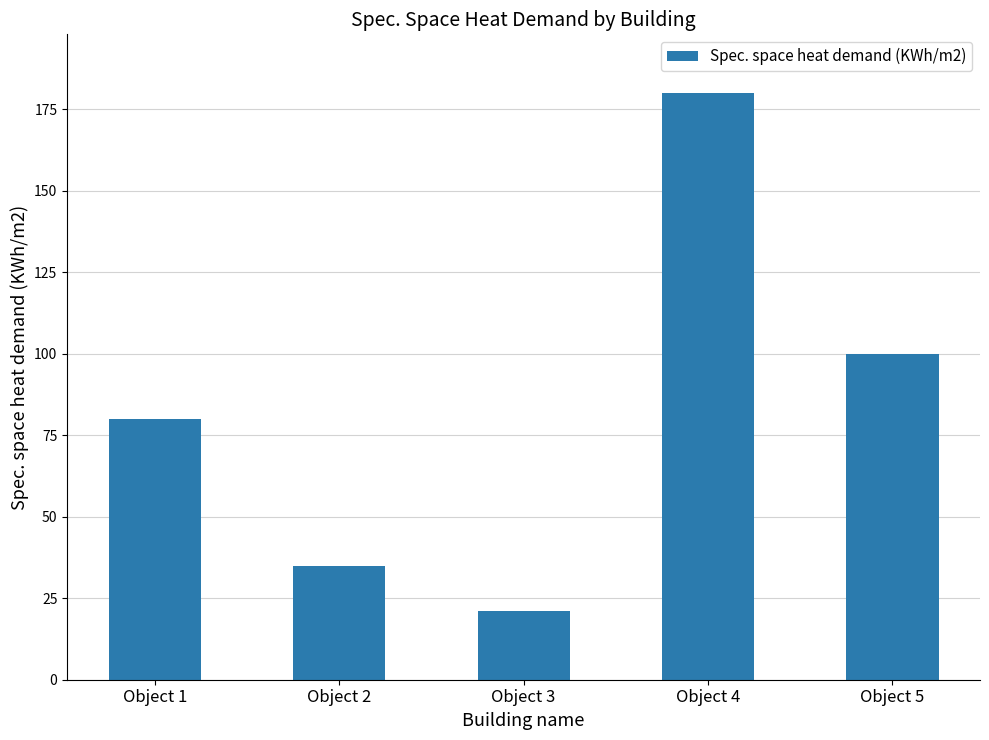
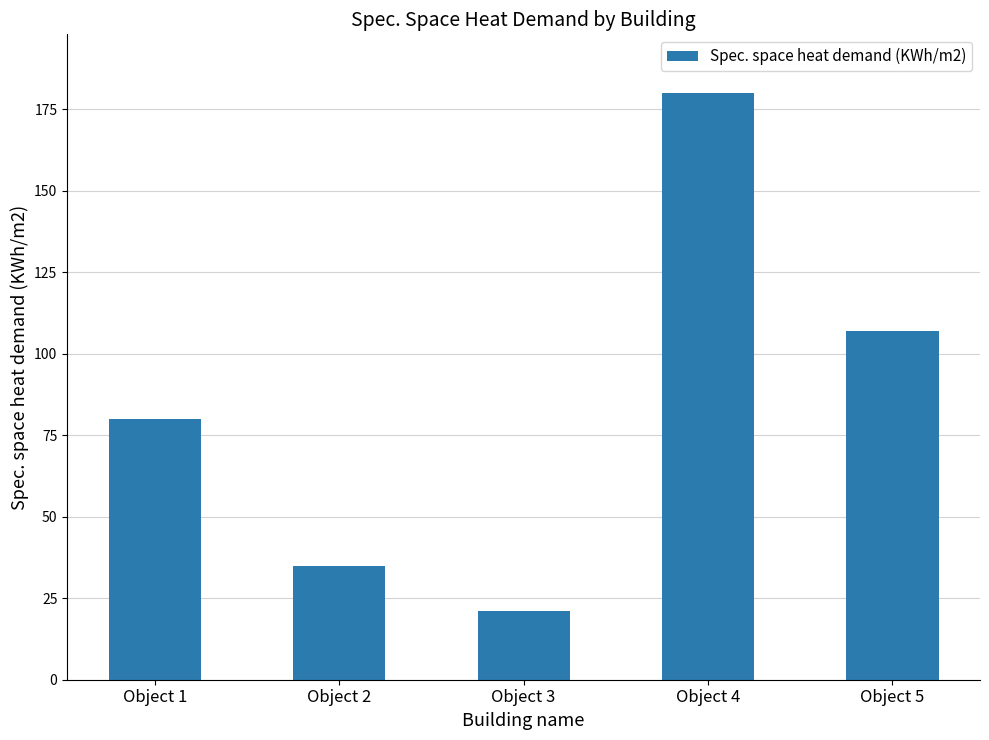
  {
    "Object 1": 80,
    "Object 2": 35,
    "Object 3": 21,
    "Object 4": 180,
-   "Object 5": 100
+   "Object 5": 107
  }
